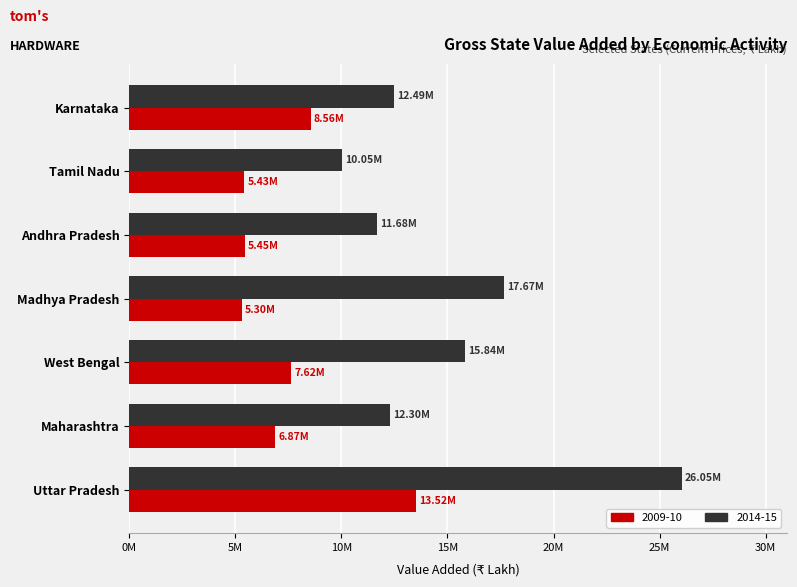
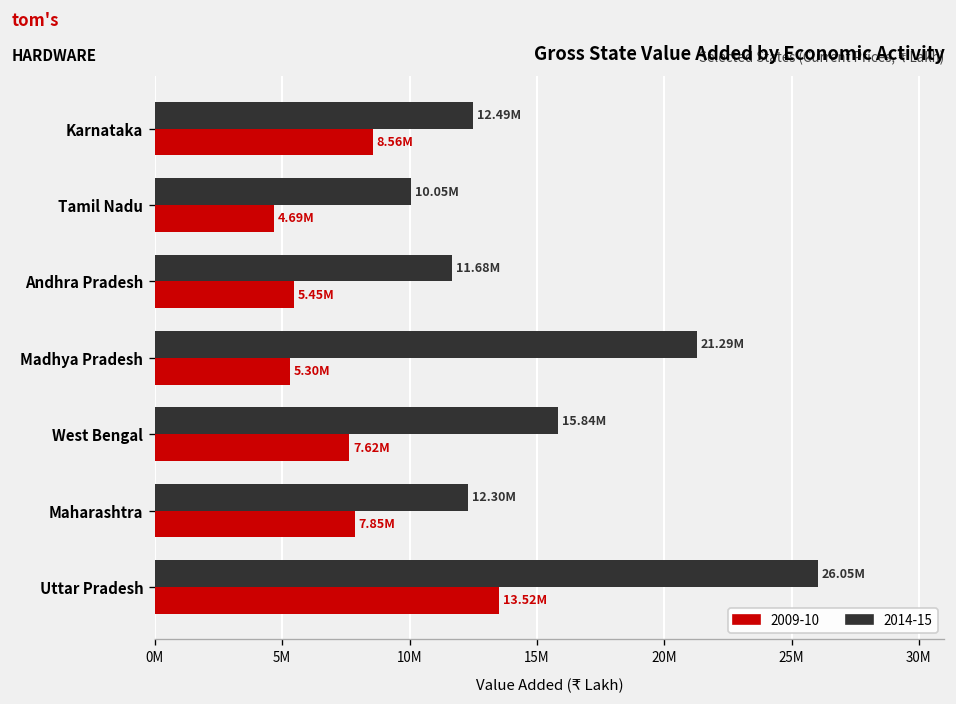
  {
    "2009-10": {
      "Karnataka": "8.56M",
-     "Tamil Nadu": "5.43M",
+     "Tamil Nadu": "4.69M",
      "Andhra Pradesh": "5.45M",
      "Madhya Pradesh": "5.30M",
      "West Bengal": "7.62M",
-     "Maharashtra": "6.87M",
+     "Maharashtra": "7.85M",
      "Uttar Pradesh": "13.52M"
    },
    "2014-15": {
      "Karnataka": "12.49M",
      "Tamil Nadu": "10.05M",
      "Andhra Pradesh": "11.68M",
-     "Madhya Pradesh": "17.67M",
+     "Madhya Pradesh": "21.29M",
      "West Bengal": "15.84M",
      "Maharashtra": "12.30M",
      "Uttar Pradesh": "26.05M"
    }
  }
